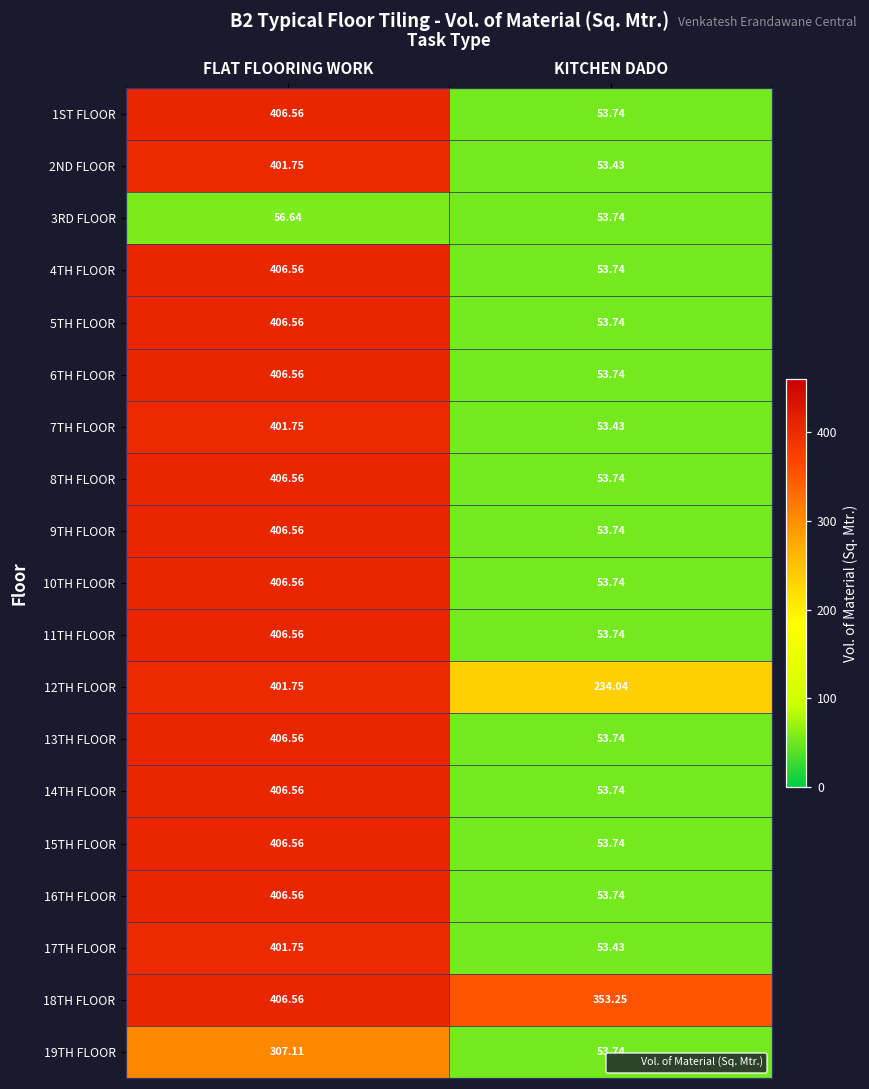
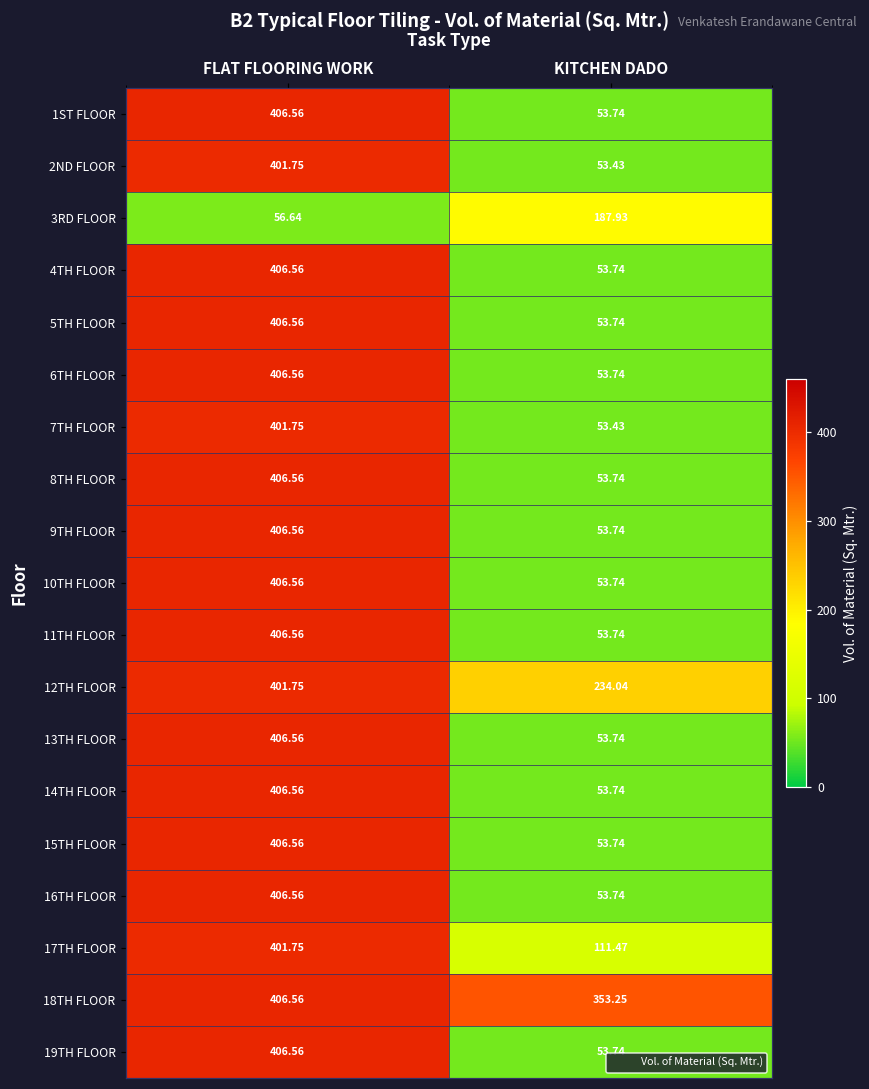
  {
    "1ST FLOOR": {
      "FLAT FLOORING WORK": 406.56,
      "KITCHEN DADO": 53.74
    },
    "2ND FLOOR": {
      "FLAT FLOORING WORK": 401.75,
      "KITCHEN DADO": 53.43
    },
    "3RD FLOOR": {
      "FLAT FLOORING WORK": 56.64,
-     "KITCHEN DADO": 53.74
+     "KITCHEN DADO": 187.93
    },
    "4TH FLOOR": {
      "FLAT FLOORING WORK": 406.56,
      "KITCHEN DADO": 53.74
    },
    "5TH FLOOR": {
      "FLAT FLOORING WORK": 406.56,
      "KITCHEN DADO": 53.74
    },
    "6TH FLOOR": {
      "FLAT FLOORING WORK": 406.56,
      "KITCHEN DADO": 53.74
    },
    "7TH FLOOR": {
      "FLAT FLOORING WORK": 401.75,
      "KITCHEN DADO": 53.43
    },
    "8TH FLOOR": {
      "FLAT FLOORING WORK": 406.56,
      "KITCHEN DADO": 53.74
    },
    "9TH FLOOR": {
      "FLAT FLOORING WORK": 406.56,
      "KITCHEN DADO": 53.74
    },
    "10TH FLOOR": {
      "FLAT FLOORING WORK": 406.56,
      "KITCHEN DADO": 53.74
    },
    "11TH FLOOR": {
      "FLAT FLOORING WORK": 406.56,
      "KITCHEN DADO": 53.74
    },
    "12TH FLOOR": {
      "FLAT FLOORING WORK": 401.75,
      "KITCHEN DADO": 234.04
    },
    "13TH FLOOR": {
      "FLAT FLOORING WORK": 406.56,
      "KITCHEN DADO": 53.74
    },
    "14TH FLOOR": {
      "FLAT FLOORING WORK": 406.56,
      "KITCHEN DADO": 53.74
    },
    "15TH FLOOR": {
      "FLAT FLOORING WORK": 406.56,
      "KITCHEN DADO": 53.74
    },
    "16TH FLOOR": {
      "FLAT FLOORING WORK": 406.56,
      "KITCHEN DADO": 53.74
    },
    "17TH FLOOR": {
      "FLAT FLOORING WORK": 401.75,
-     "KITCHEN DADO": 53.43
+     "KITCHEN DADO": 111.47
    },
    "18TH FLOOR": {
      "FLAT FLOORING WORK": 406.56,
      "KITCHEN DADO": 353.25
    },
    "19TH FLOOR": {
-     "FLAT FLOORING WORK": 307.11
+     "FLAT FLOORING WORK": 406.56
    }
  }
